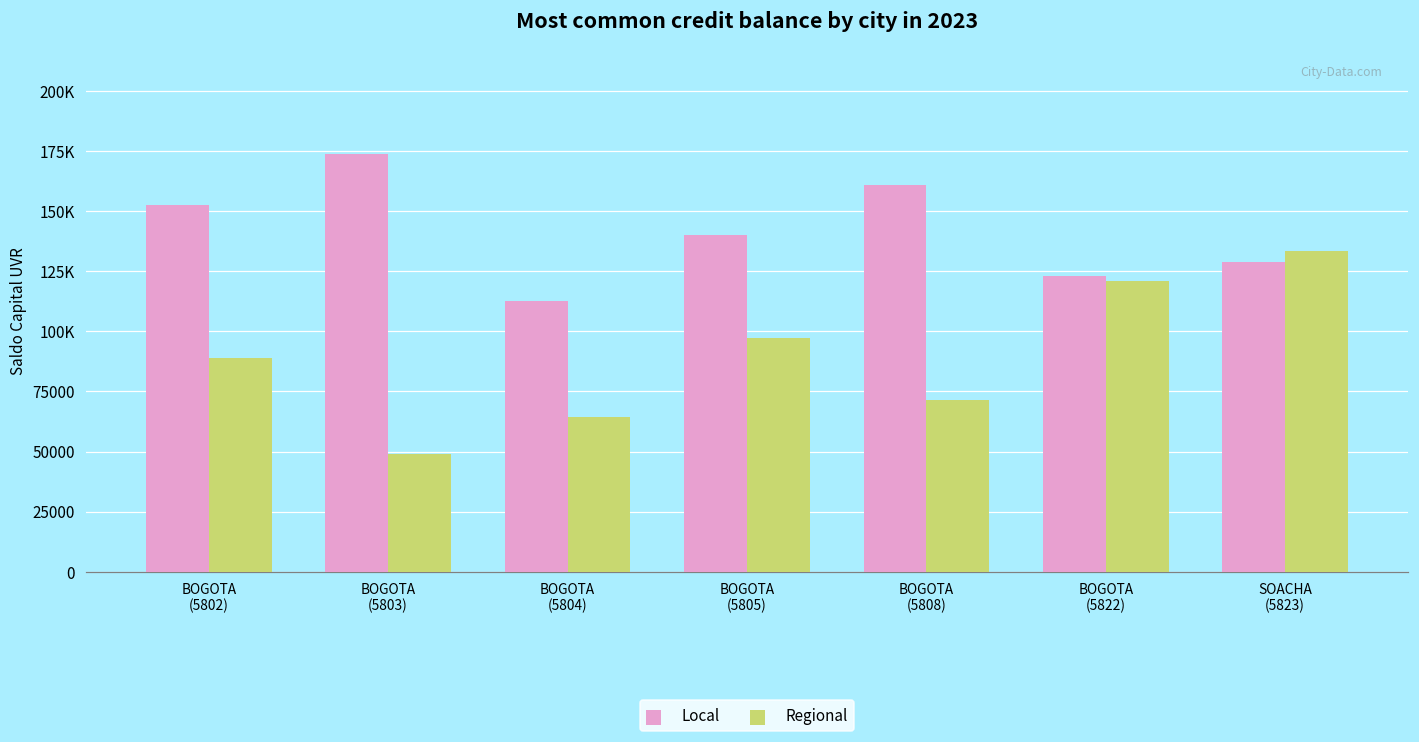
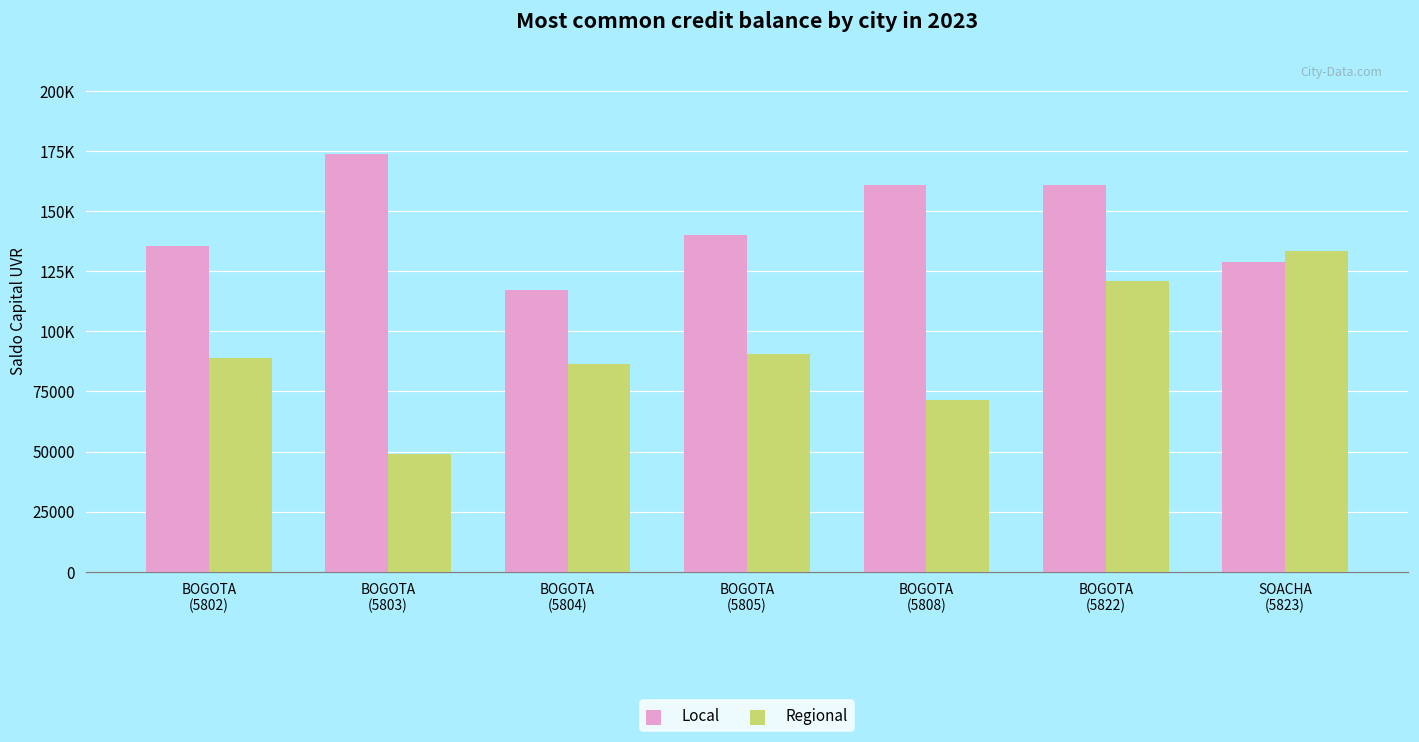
  {
    "Local": {
-     "BOGOTA (5802)": 153000,
+     "BOGOTA (5802)": 136000,
      "BOGOTA (5803)": 174000,
-     "BOGOTA (5804)": 113000,
+     "BOGOTA (5804)": 117000,
      "BOGOTA (5805)": 140000,
      "BOGOTA (5808)": 161000,
-     "BOGOTA (5822)": 123000,
+     "BOGOTA (5822)": 161000,
      "SOACHA (5823)": 129000
    },
    "Regional": {
      "BOGOTA (5802)": 89000,
      "BOGOTA (5803)": 49000,
-     "BOGOTA (5804)": 64000,
-     "BOGOTA (5805)": 97000,
+     "BOGOTA (5804)": 87000,
+     "BOGOTA (5805)": 91000,
      "BOGOTA (5808)": 72000,
      "BOGOTA (5822)": 121000,
      "SOACHA (5823)": 134000
    }
  }
